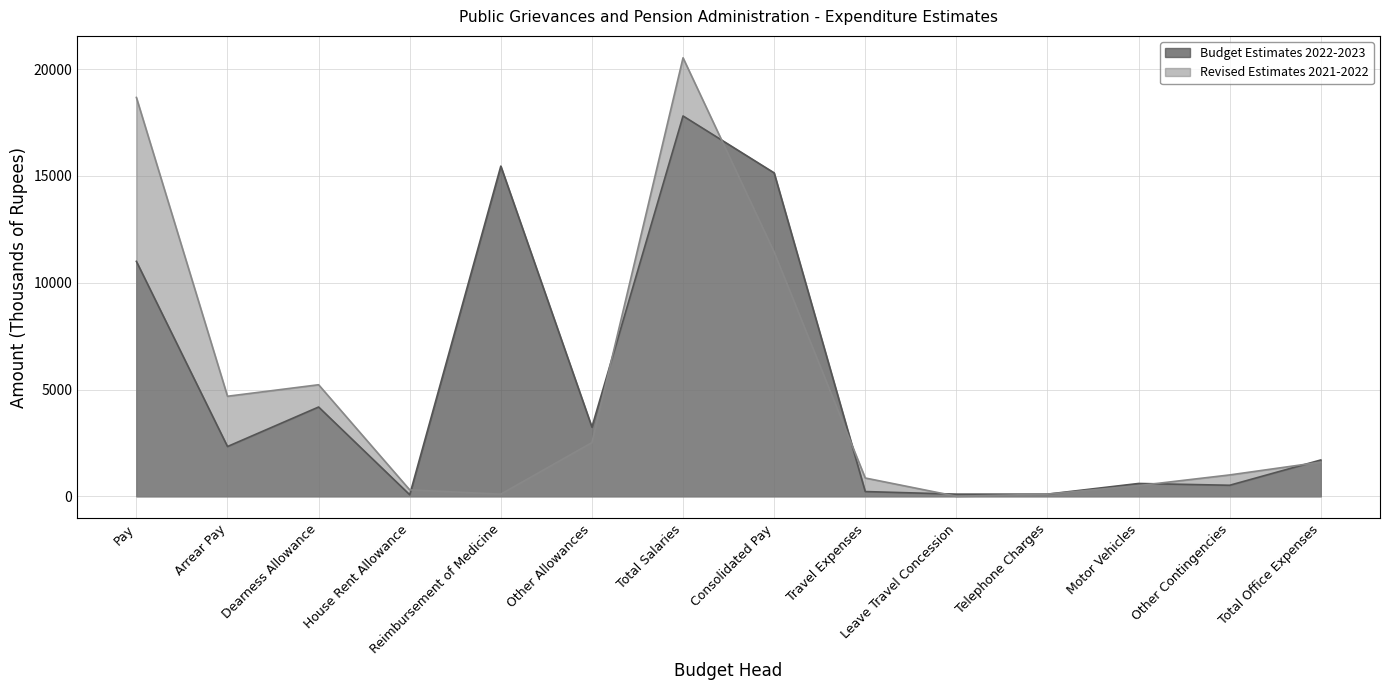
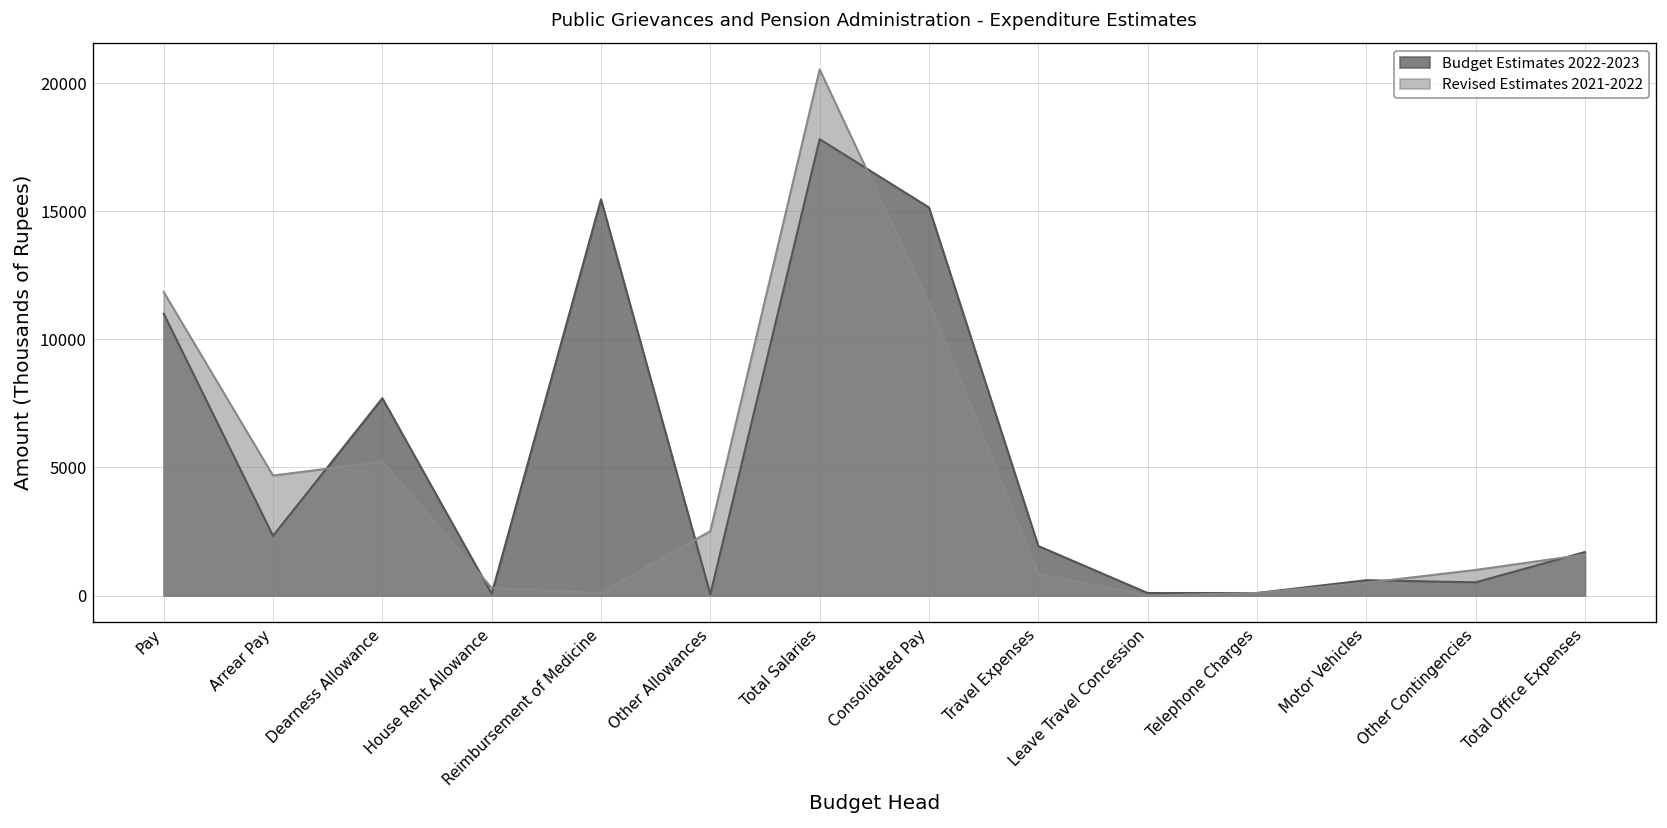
  {
    "Budget Estimates 2022-2023": {
      "Pay": 11000,
      "Arrear Pay": 2300,
-     "Dearness Allowance": 4200,
+     "Dearness Allowance": 7700,
      "House Rent Allowance": 100,
      "Reimbursement of Medicine": 15500,
-     "Other Allowances": 3200,
+     "Other Allowances": 100,
      "Total Salaries": 17800,
      "Consolidated Pay": 15100,
-     "Travel Expenses": 200,
+     "Travel Expenses": 1900,
      "Other Contingencies": 500
    },
    "Revised Estimates 2021-2022": {
-     "Pay": 18700,
+     "Pay": 11800,
      "Arrear Pay": 4700,
      "Dearness Allowance": 5200,
      "House Rent Allowance": 300,
      "Reimbursement of Medicine": 100,
      "Other Allowances": 2500,
      "Total Salaries": 20500,
      "Consolidated Pay": 11400,
      "Travel Expenses": 900,
      "Other Contingencies": 1000
    }
  }
